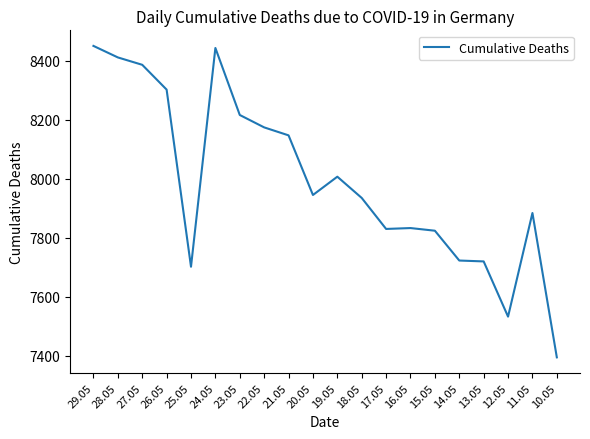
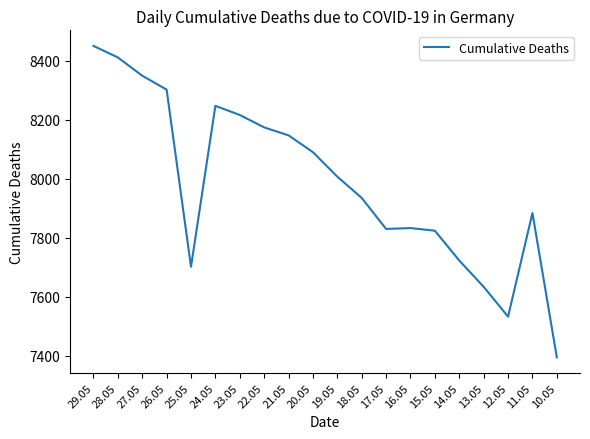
  {
    "29.05": 8450,
    "28.05": 8410,
-   "27.05": 8390,
+   "27.05": 8350,
    "26.05": 8300,
    "25.05": 7700,
-   "24.05": 8440,
+   "24.05": 8250,
    "23.05": 8220,
    "22.05": 8170,
    "21.05": 8150,
-   "20.05": 7950,
+   "20.05": 8090,
    "19.05": 8010,
    "18.05": 7940,
    "17.05": 7830,
    "16.05": 7830,
    "15.05": 7820,
    "14.05": 7720,
-   "13.05": 7720,
+   "13.05": 7630,
    "12.05": 7530,
    "11.05": 7880,
    "10.05": 7400
  }
